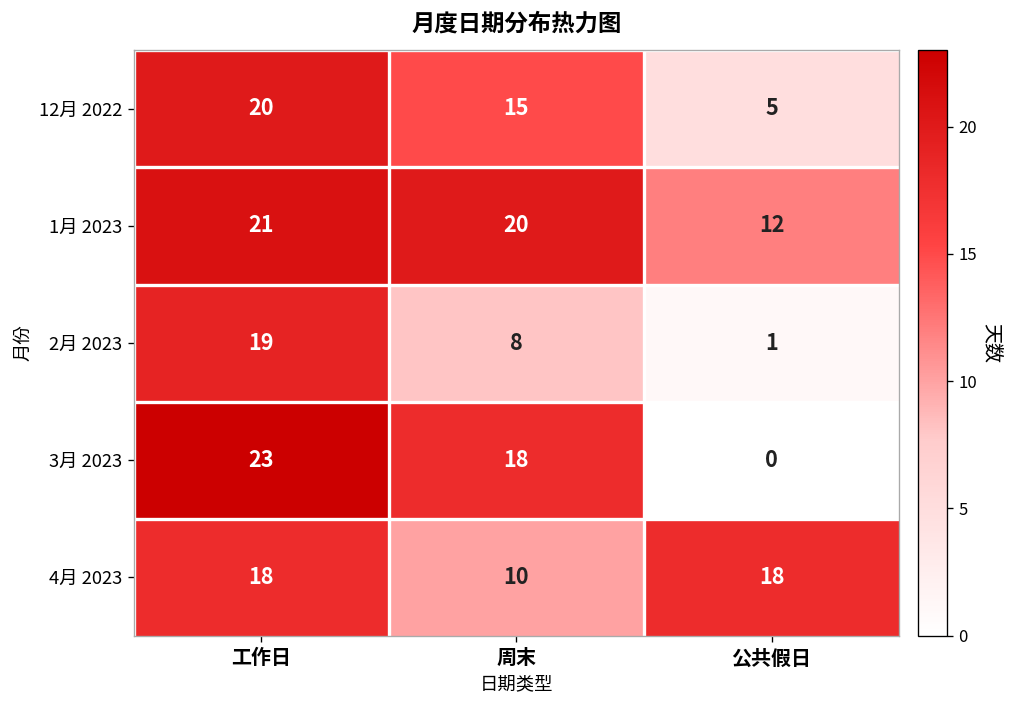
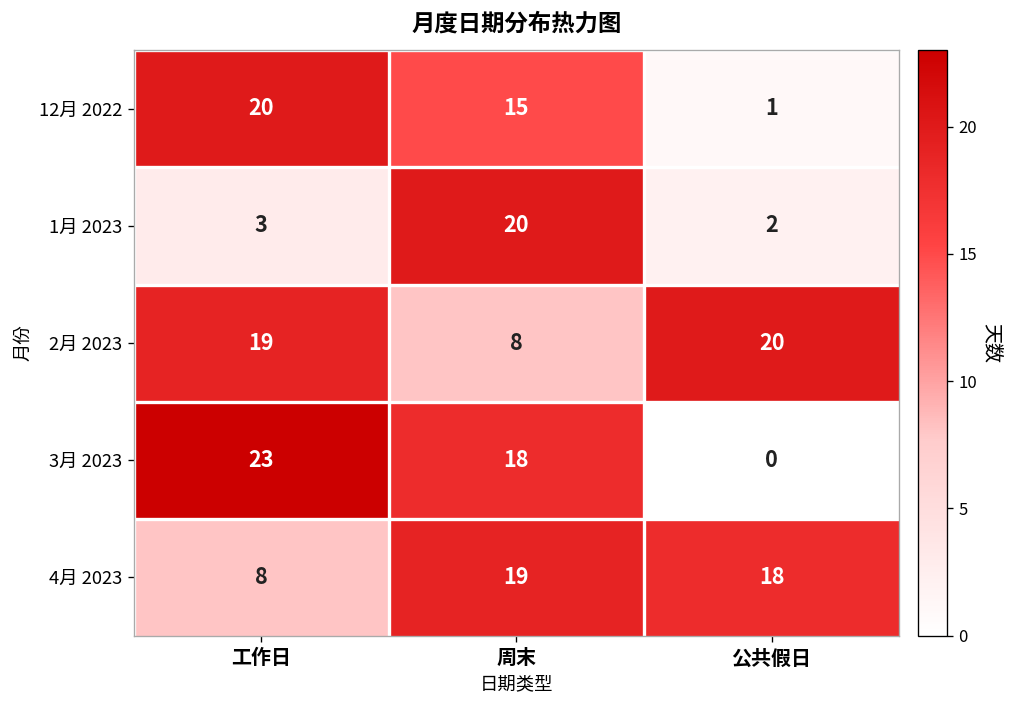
  {
    "12月 2022": {
      "工作日": 20,
      "周末": 15,
-     "公共假日": 5
+     "公共假日": 1
    },
    "1月 2023": {
-     "工作日": 21,
+     "工作日": 3,
      "周末": 20,
-     "公共假日": 12
+     "公共假日": 2
    },
    "2月 2023": {
      "工作日": 19,
      "周末": 8,
-     "公共假日": 1
+     "公共假日": 20
    },
    "3月 2023": {
      "工作日": 23,
      "周末": 18,
      "公共假日": 0
    },
    "4月 2023": {
-     "工作日": 18,
-     "周末": 10,
+     "工作日": 8,
+     "周末": 19,
      "公共假日": 18
    }
  }
